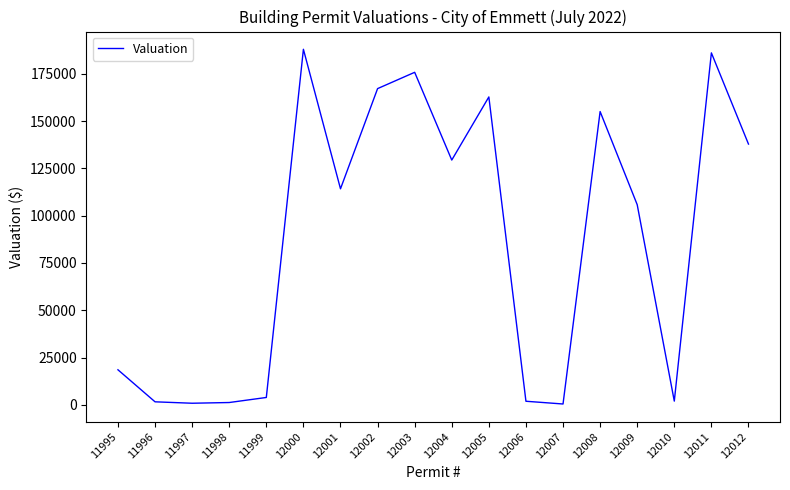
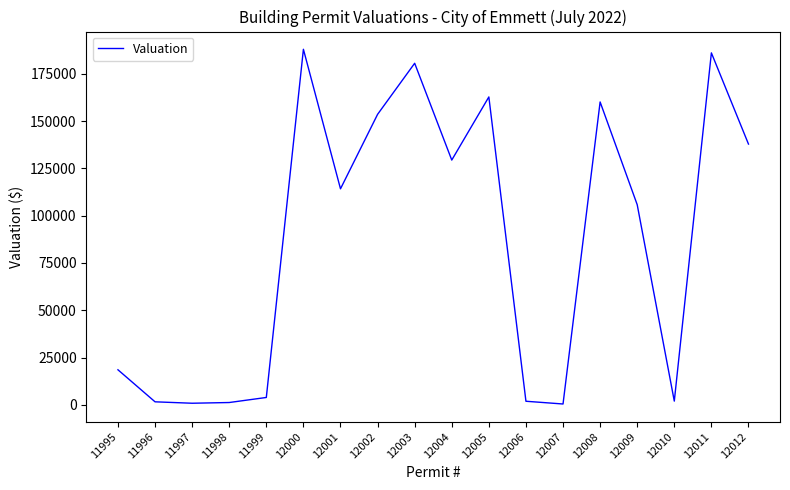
  {
    "11995": 19000,
    "11996": 2000,
    "11997": 1000,
    "11998": 1000,
    "11999": 4000,
    "12000": 188000,
    "12001": 114000,
-   "12002": 167000,
-   "12003": 176000,
+   "12002": 154000,
+   "12003": 181000,
    "12004": 129000,
    "12005": 163000,
    "12006": 2000,
    "12007": 1000,
-   "12008": 155000,
+   "12008": 160000,
    "12009": 106000,
    "12010": 2000,
    "12011": 186000,
    "12012": 138000
  }
